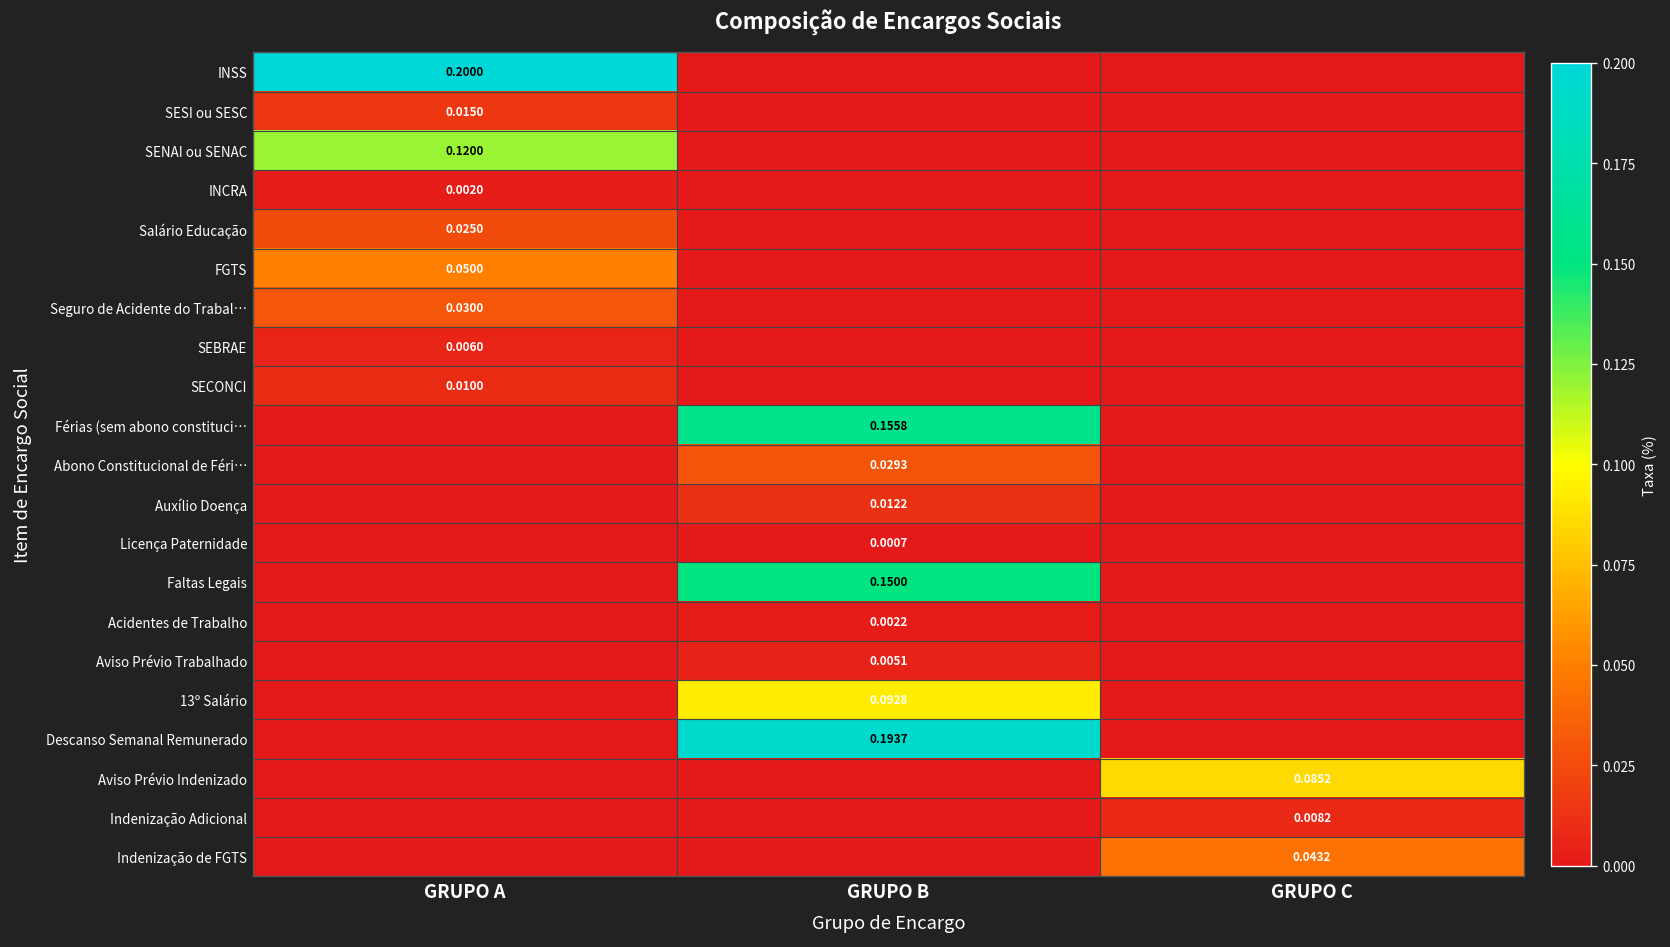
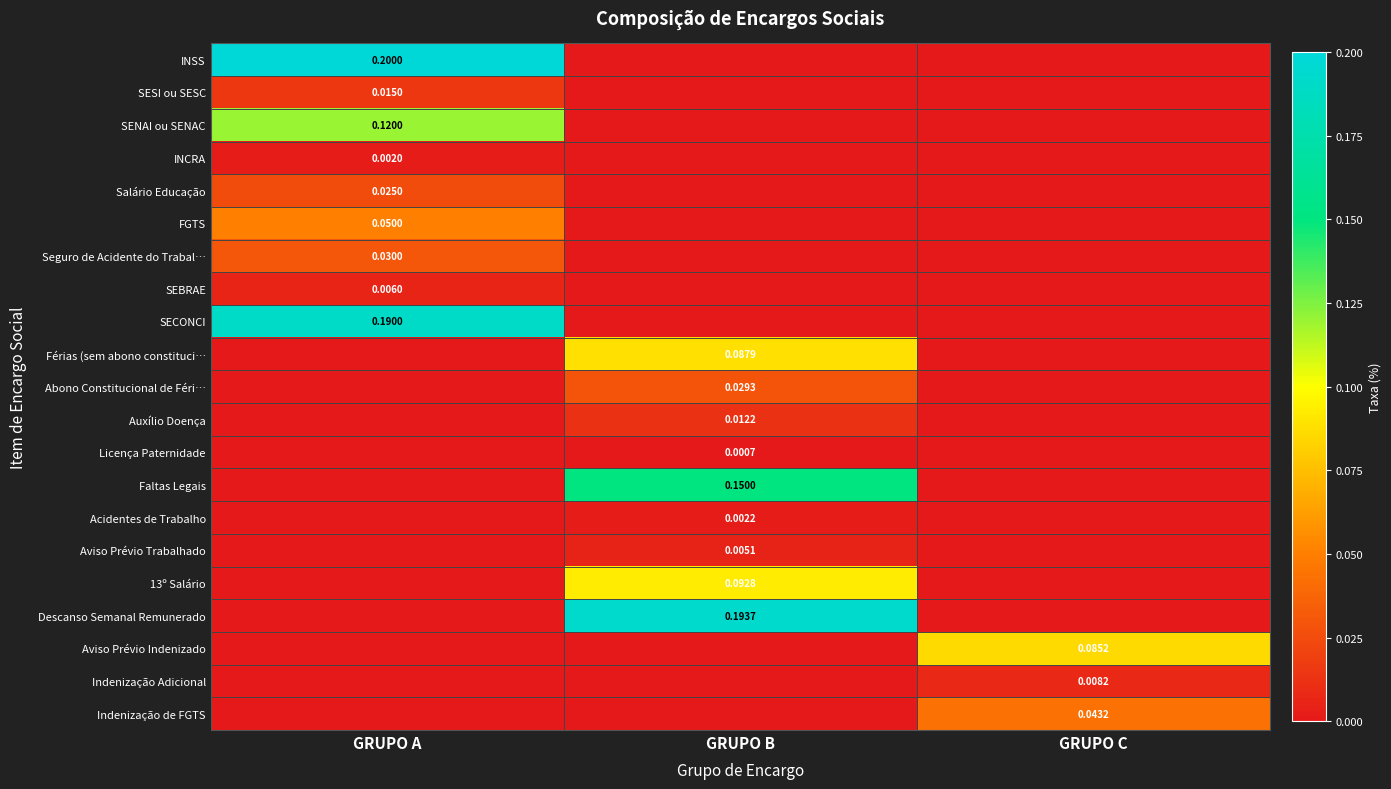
  {
    "INSS": {
      "GRUPO A": 0.2000
    },
    "SESI ou SESC": {
      "GRUPO A": 0.0150
    },
    "SENAI ou SENAC": {
      "GRUPO A": 0.1200
    },
    "INCRA": {
      "GRUPO A": 0.0020
    },
    "Salário Educação": {
      "GRUPO A": 0.0250
    },
    "FGTS": {
      "GRUPO A": 0.0500
    },
    "Seguro de Acidente do Trabal…": {
      "GRUPO A": 0.0300
    },
    "SEBRAE": {
      "GRUPO A": 0.0060
    },
    "SECONCI": {
-     "GRUPO A": 0.0100
+     "GRUPO A": 0.1900
    },
    "Férias (sem abono constituci…": {
-     "GRUPO B": 0.1558
+     "GRUPO B": 0.0879
    },
    "Abono Constitucional de Féri…": {
      "GRUPO B": 0.0293
    },
    "Auxílio Doença": {
      "GRUPO B": 0.0122
    },
    "Licença Paternidade": {
      "GRUPO B": 0.0007
    },
    "Faltas Legais": {
      "GRUPO B": 0.1500
    },
    "Acidentes de Trabalho": {
      "GRUPO B": 0.0022
    },
    "Aviso Prévio Trabalhado": {
      "GRUPO B": 0.0051
    },
    "13º Salário": {
      "GRUPO B": 0.0928
    },
    "Descanso Semanal Remunerado": {
      "GRUPO B": 0.1937
    },
    "Aviso Prévio Indenizado": {
      "GRUPO C": 0.0852
    },
    "Indenização Adicional": {
      "GRUPO C": 0.0082
    },
    "Indenização de FGTS": {
      "GRUPO C": 0.0432
    }
  }
